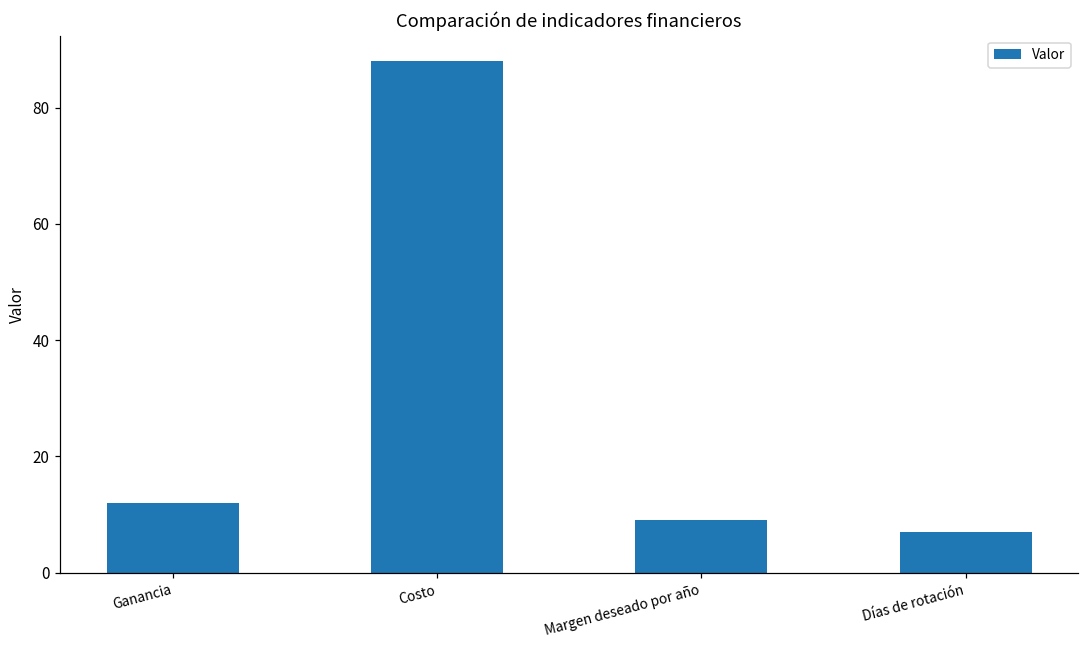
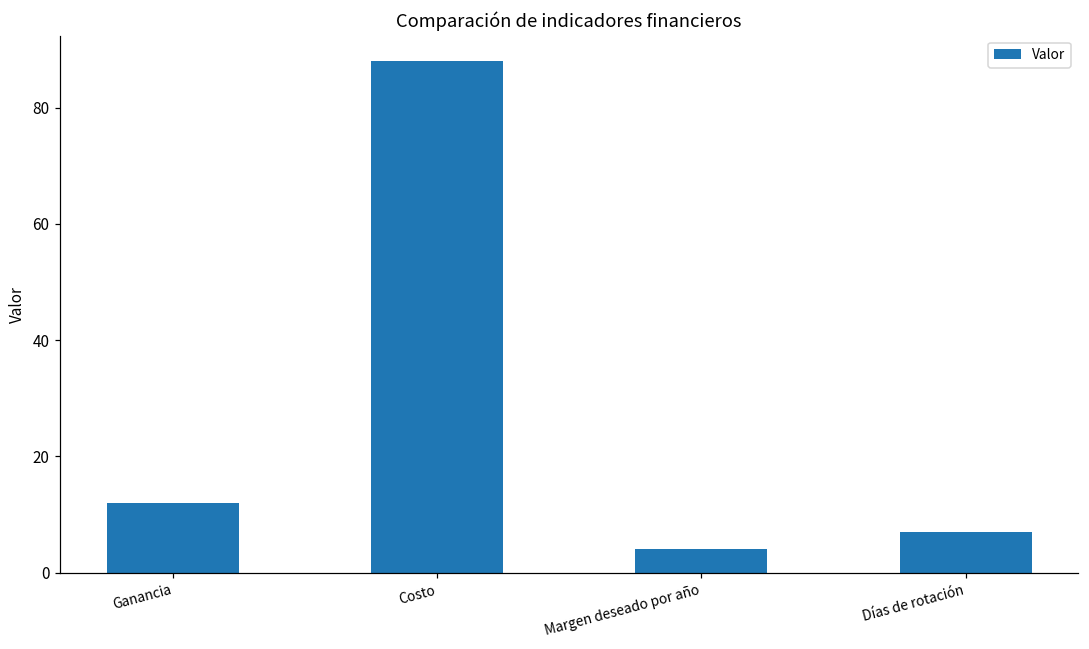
  {
    "Ganancia": 12,
    "Costo": 88,
-   "Margen deseado por año": 9,
+   "Margen deseado por año": 4,
    "Días de rotación": 7
  }
